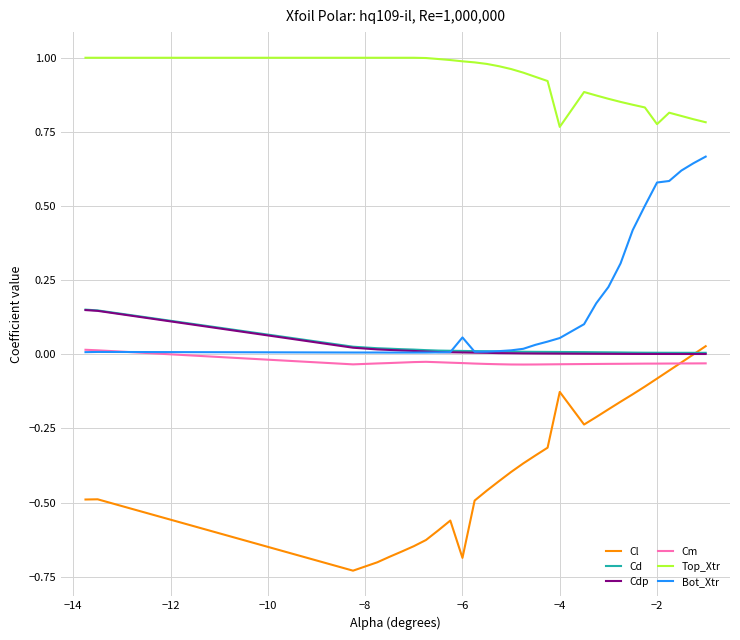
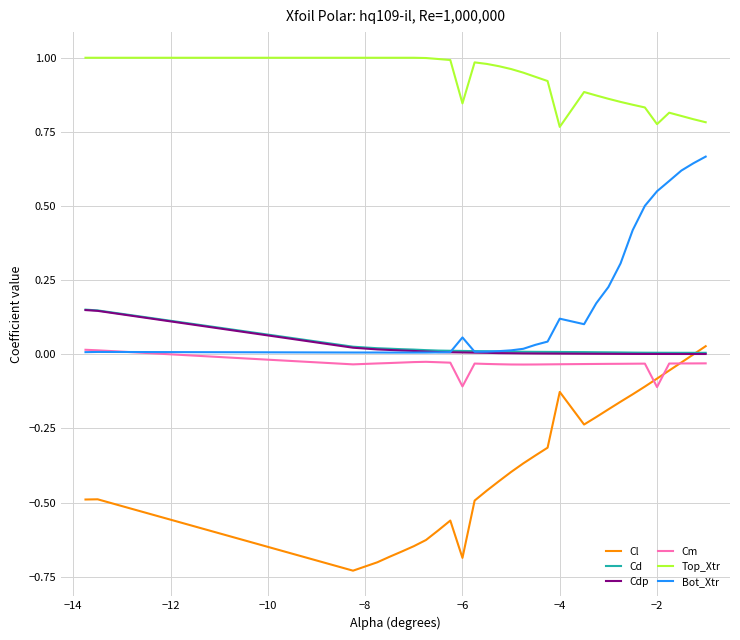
  {
    "Cl": {
      "−6": -0.69,
      "−4": -0.13,
      "−2": -0.08
    },
    "Cm": {
-     "−6": -0.03,
+     "−6": -0.11,
      "−4": -0.03,
-     "−2": -0.03
+     "−2": -0.11
    },
    "Top_Xtr": {
-     "−6": 0.99,
+     "−6": 0.85,
      "−4": 0.77,
      "−2": 0.78
    },
    "Bot_Xtr": {
      "−6": 0.06,
-     "−4": 0.05,
-     "−2": 0.58
+     "−4": 0.12,
+     "−2": 0.55
    }
  }
